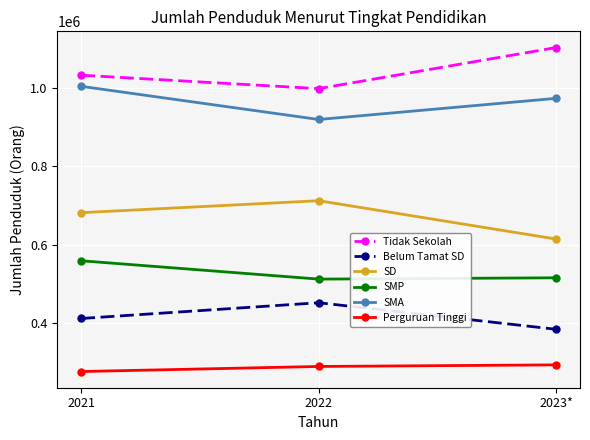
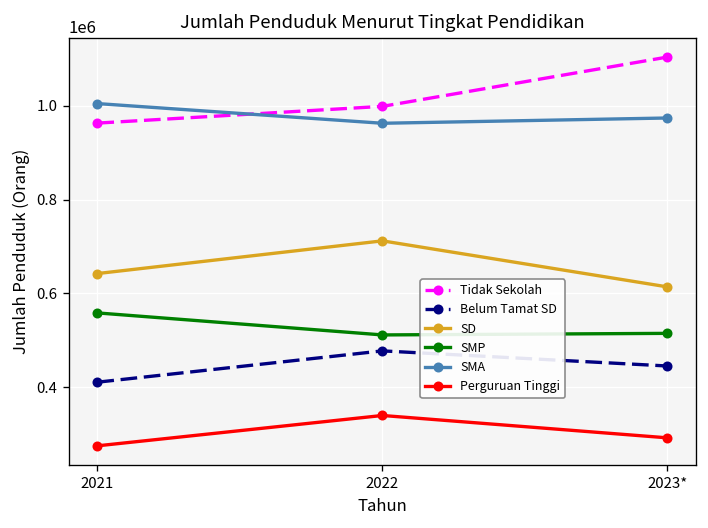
  {
    "Tidak Sekolah": {
-     "2021": 1030000,
+     "2021": 960000,
      "2022": 1000000,
      "2023*": 1100000
    },
    "Belum Tamat SD": {
      "2021": 410000,
-     "2022": 450000,
-     "2023*": 380000
+     "2022": 480000,
+     "2023*": 450000
    },
    "SD": {
-     "2021": 680000,
+     "2021": 640000,
      "2022": 710000,
      "2023*": 610000
    },
    "SMP": {
      "2021": 560000,
      "2022": 510000,
      "2023*": 510000
    },
    "SMA": {
      "2021": 1000000,
-     "2022": 920000,
+     "2022": 960000,
      "2023*": 970000
    },
    "Perguruan Tinggi": {
      "2021": 280000,
-     "2022": 290000,
+     "2022": 340000,
      "2023*": 290000
    }
  }
